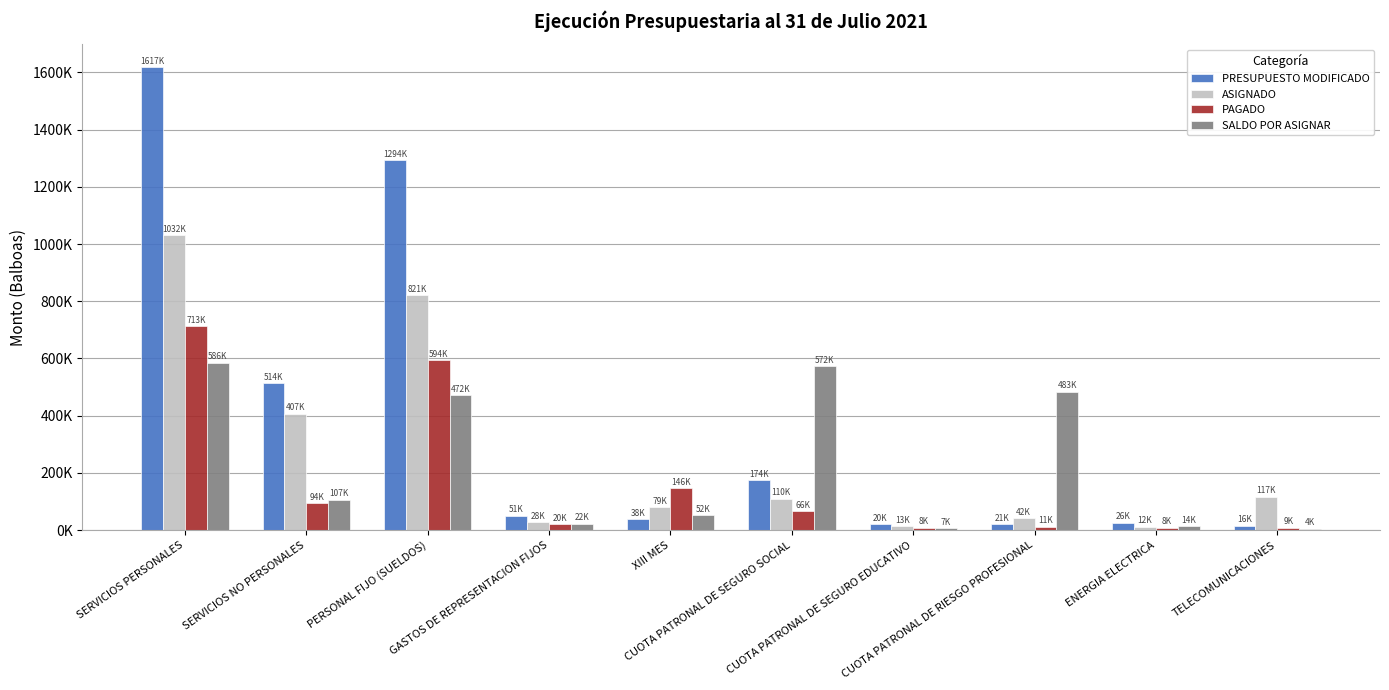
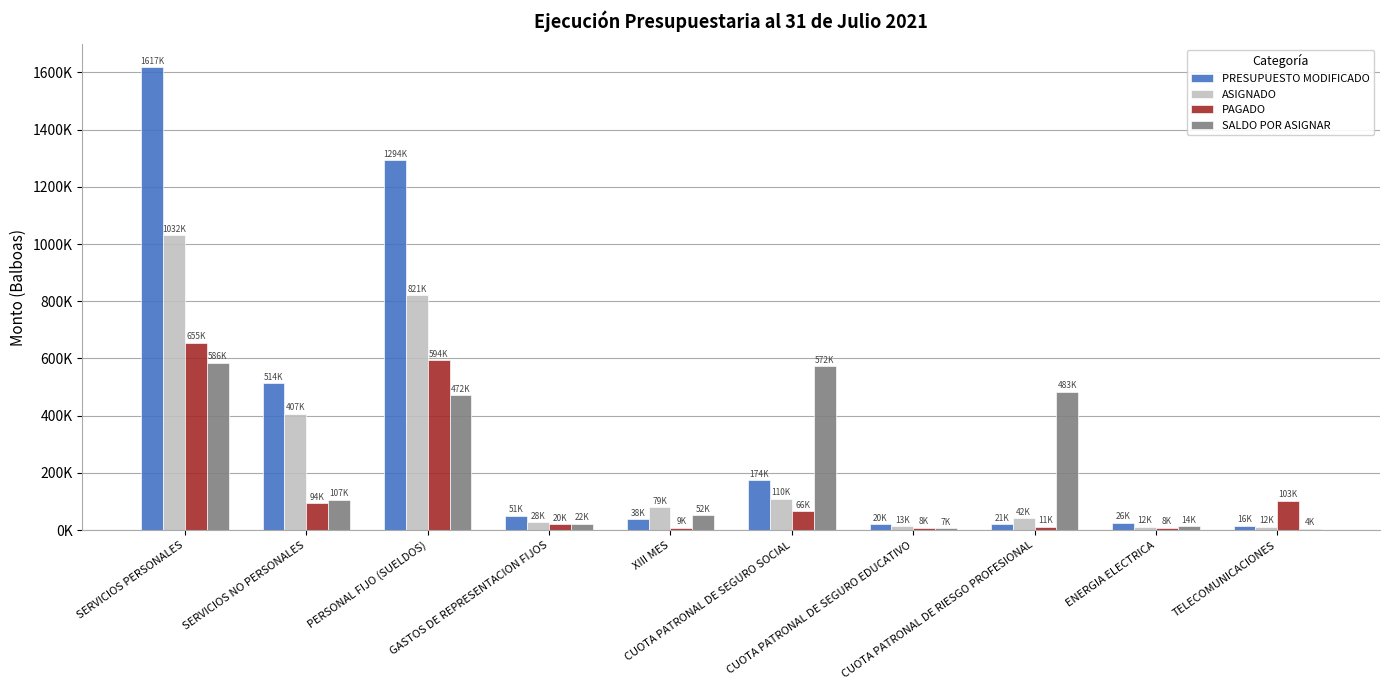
  {
    "PRESUPUESTO MODIFICADO": {
      "SERVICIOS PERSONALES": "1617K",
      "SERVICIOS NO PERSONALES": "514K",
      "PERSONAL FIJO (SUELDOS)": "1294K",
      "GASTOS DE REPRESENTACION FIJOS": "51K",
      "XIII MES": "38K",
      "CUOTA PATRONAL DE SEGURO SOCIAL": "174K",
      "CUOTA PATRONAL DE SEGURO EDUCATIVO": "20K",
      "CUOTA PATRONAL DE RIESGO PROFESIONAL": "21K",
      "ENERGIA ELECTRICA": "26K",
      "TELECOMUNICACIONES": "16K"
    },
    "ASIGNADO": {
      "SERVICIOS PERSONALES": "1032K",
      "SERVICIOS NO PERSONALES": "407K",
      "PERSONAL FIJO (SUELDOS)": "821K",
      "GASTOS DE REPRESENTACION FIJOS": "28K",
      "XIII MES": "79K",
      "CUOTA PATRONAL DE SEGURO SOCIAL": "110K",
      "CUOTA PATRONAL DE SEGURO EDUCATIVO": "13K",
      "CUOTA PATRONAL DE RIESGO PROFESIONAL": "42K",
      "ENERGIA ELECTRICA": "12K",
-     "TELECOMUNICACIONES": "117K"
+     "TELECOMUNICACIONES": "12K"
    },
    "PAGADO": {
-     "SERVICIOS PERSONALES": "713K",
+     "SERVICIOS PERSONALES": "655K",
      "SERVICIOS NO PERSONALES": "94K",
      "PERSONAL FIJO (SUELDOS)": "594K",
      "GASTOS DE REPRESENTACION FIJOS": "20K",
-     "XIII MES": "146K",
+     "XIII MES": "9K",
      "CUOTA PATRONAL DE SEGURO SOCIAL": "66K",
      "CUOTA PATRONAL DE SEGURO EDUCATIVO": "8K",
      "CUOTA PATRONAL DE RIESGO PROFESIONAL": "11K",
      "ENERGIA ELECTRICA": "8K",
-     "TELECOMUNICACIONES": "9K"
+     "TELECOMUNICACIONES": "103K"
    },
    "SALDO POR ASIGNAR": {
      "SERVICIOS PERSONALES": "586K",
      "SERVICIOS NO PERSONALES": "107K",
      "PERSONAL FIJO (SUELDOS)": "472K",
      "GASTOS DE REPRESENTACION FIJOS": "22K",
      "XIII MES": "52K",
      "CUOTA PATRONAL DE SEGURO SOCIAL": "572K",
      "CUOTA PATRONAL DE SEGURO EDUCATIVO": "7K",
      "CUOTA PATRONAL DE RIESGO PROFESIONAL": "483K",
      "ENERGIA ELECTRICA": "14K",
      "TELECOMUNICACIONES": "4K"
    }
  }
